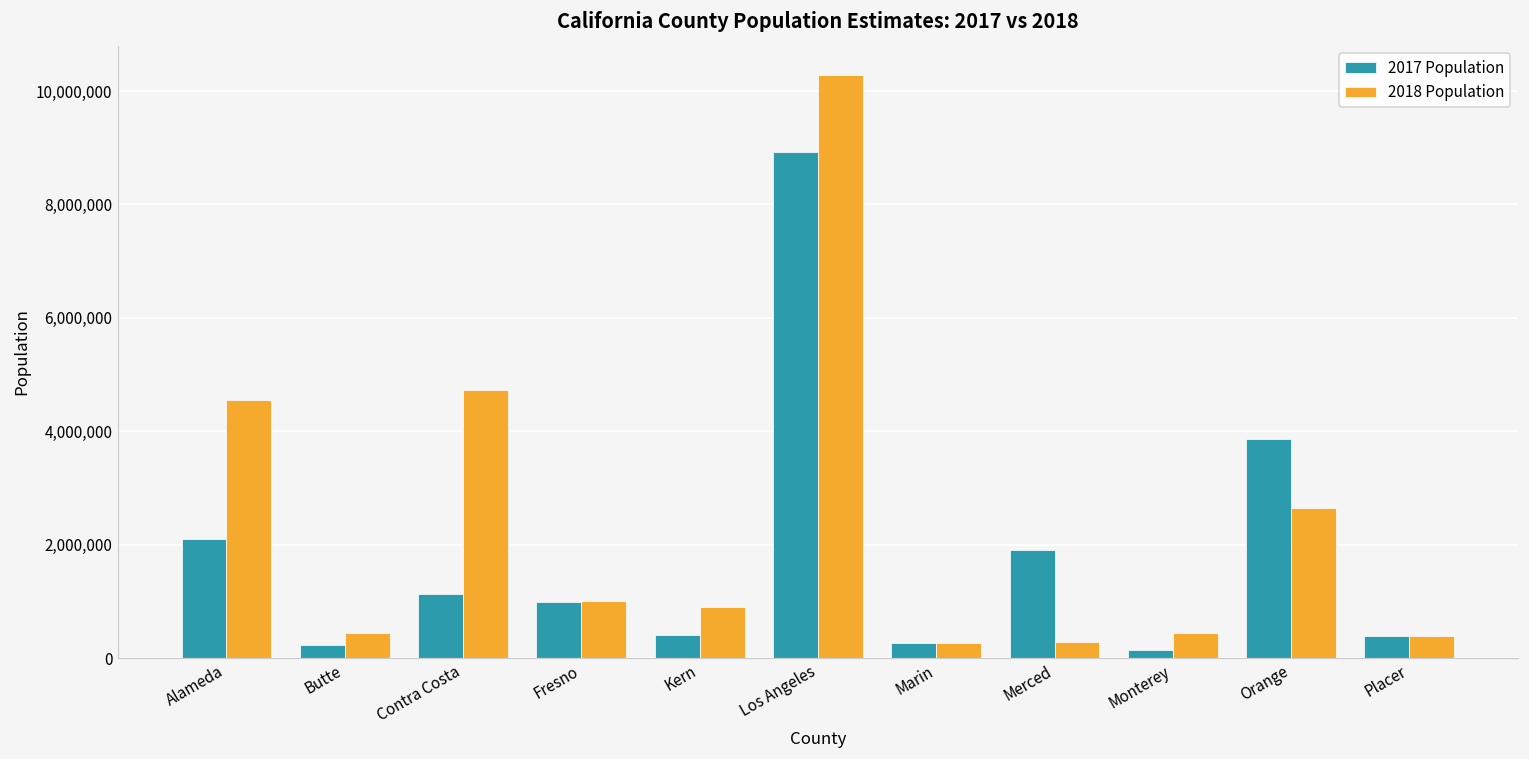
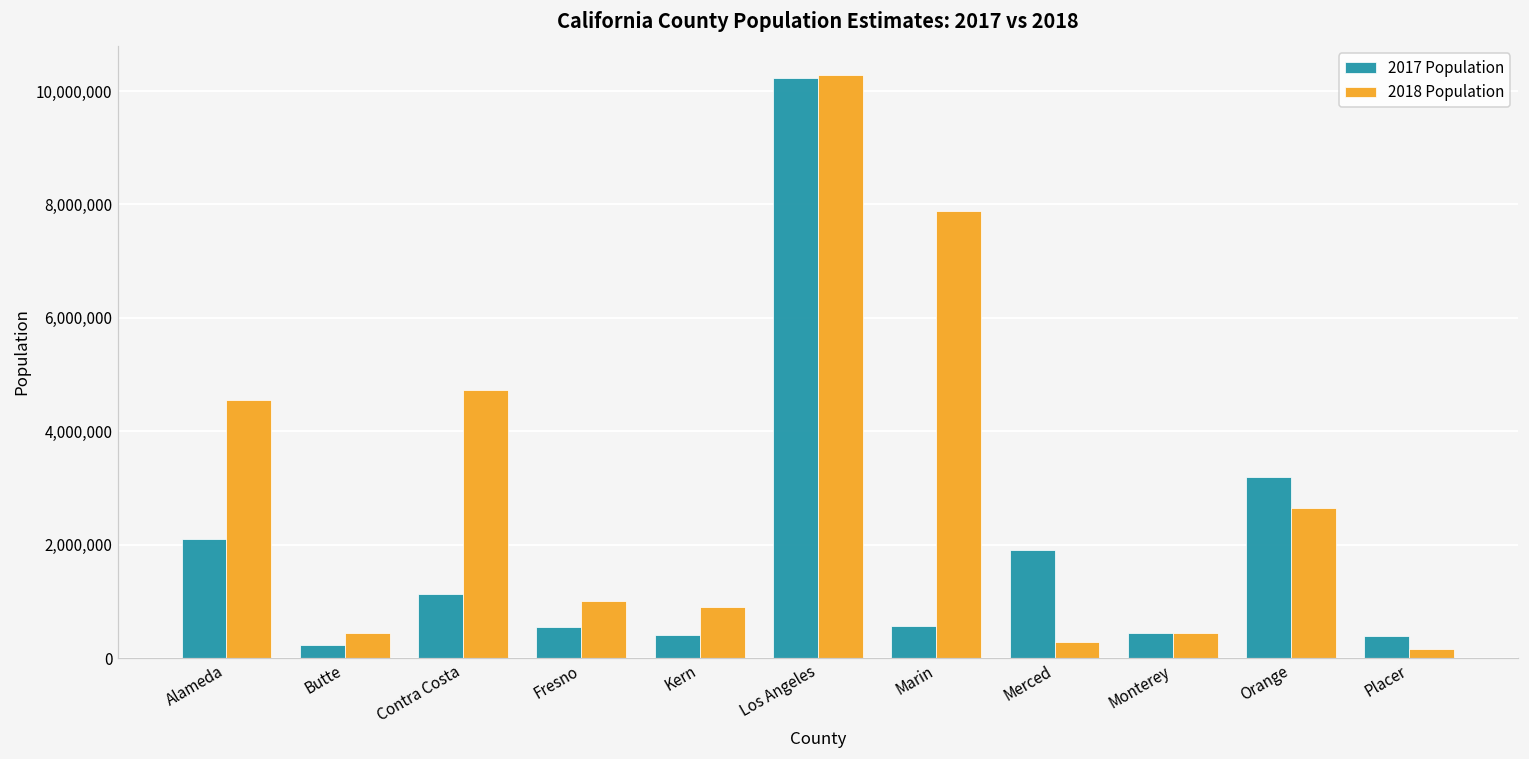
  {
    "2017 Population": {
      "Alameda": "2,100,000",
      "Butte": "200,000",
      "Contra Costa": "1,100,000",
-     "Fresno": "1,000,000",
+     "Fresno": "500,000",
      "Kern": "400,000",
-     "Los Angeles": "8,900,000",
-     "Marin": "300,000",
+     "Los Angeles": "10,200,000",
+     "Marin": "600,000",
      "Merced": "1,900,000",
-     "Monterey": "100,000",
-     "Orange": "3,900,000",
+     "Monterey": "400,000",
+     "Orange": "3,200,000",
      "Placer": "400,000"
    },
    "2018 Population": {
      "Alameda": "4,600,000",
      "Butte": "400,000",
      "Contra Costa": "4,700,000",
      "Fresno": "1,000,000",
      "Kern": "900,000",
      "Los Angeles": "10,300,000",
-     "Marin": "300,000",
+     "Marin": "7,900,000",
      "Merced": "300,000",
      "Monterey": "400,000",
      "Orange": "2,600,000",
-     "Placer": "400,000"
+     "Placer": "200,000"
    }
  }
